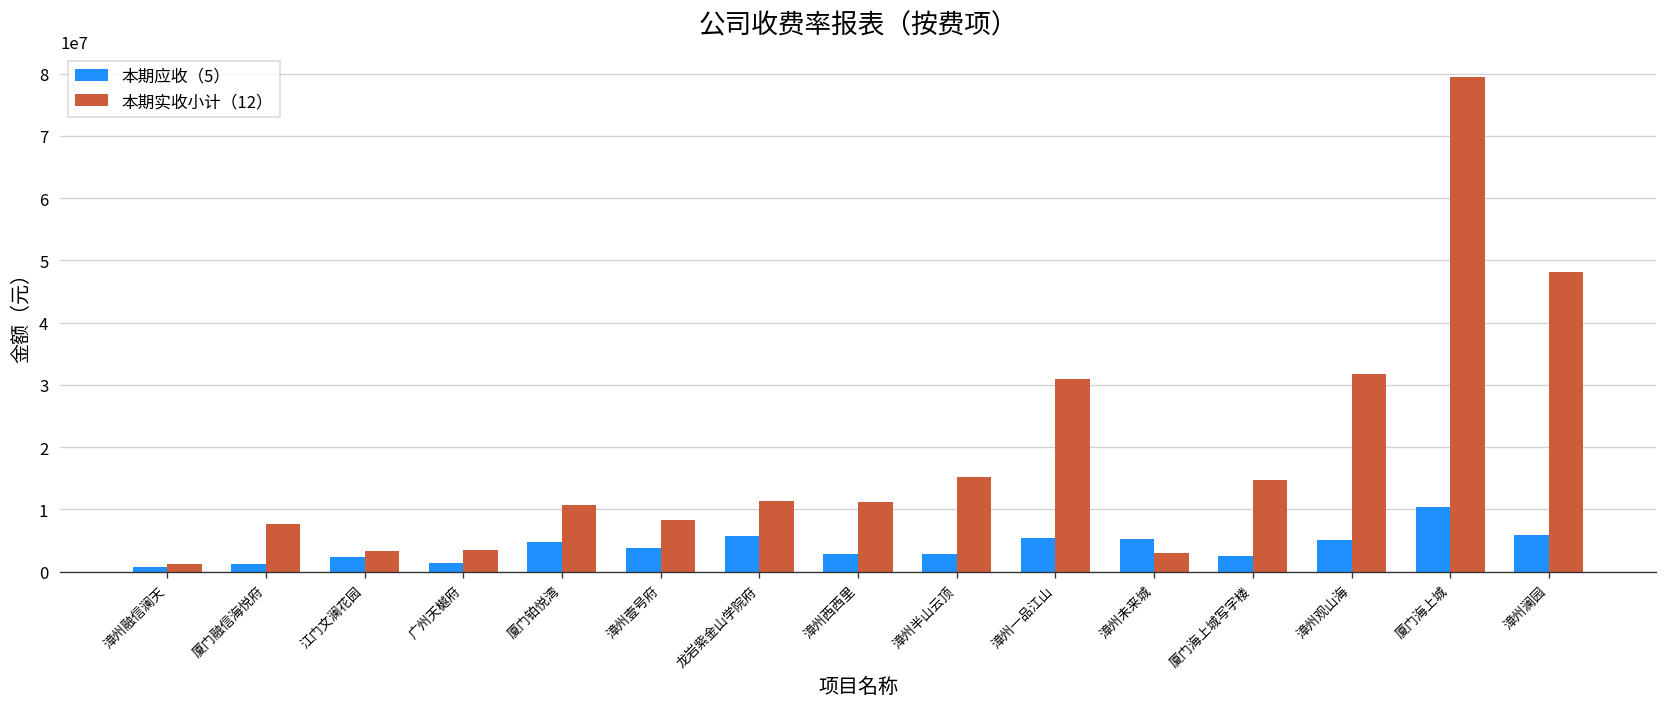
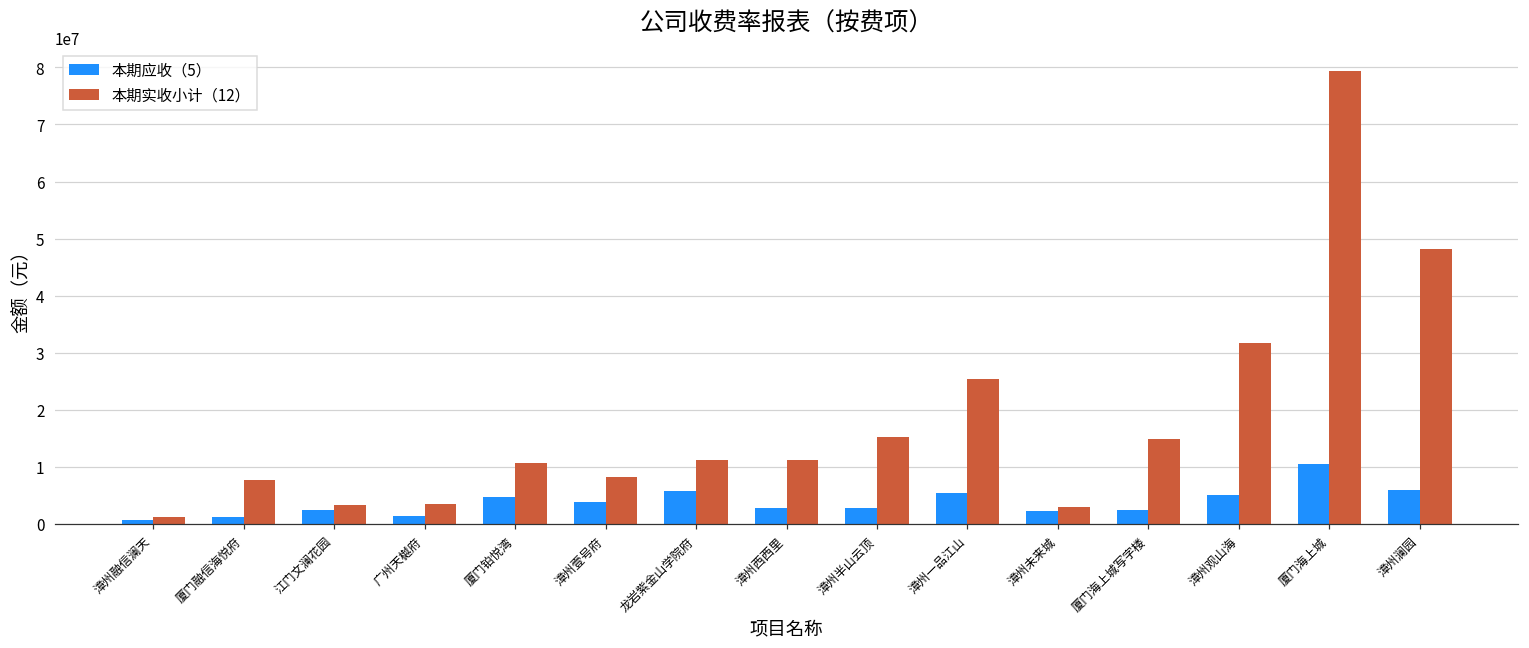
  {
    "本期应收（5）": {
      "漳州融信澜天": 1000000,
      "厦门融信海悦府": 1000000,
      "江门文澜花园": 2000000,
      "广州天樾府": 1000000,
      "厦门铂悦湾": 5000000,
      "漳州壹号府": 4000000,
      "龙岩紫金山学院府": 6000000,
      "漳州西西里": 3000000,
      "漳州半山云顶": 3000000,
      "漳州一品江山": 5000000,
-     "漳州未来城": 5000000,
+     "漳州未来城": 2000000,
      "厦门海上城写字楼": 2000000,
      "漳州观山海": 5000000,
      "厦门海上城": 10000000,
      "漳州澜园": 6000000
    },
    "本期实收小计（12）": {
      "漳州融信澜天": 1000000,
      "厦门融信海悦府": 8000000,
      "江门文澜花园": 3000000,
      "广州天樾府": 3000000,
      "厦门铂悦湾": 11000000,
      "漳州壹号府": 8000000,
      "龙岩紫金山学院府": 11000000,
      "漳州西西里": 11000000,
      "漳州半山云顶": 15000000,
-     "漳州一品江山": 31000000,
+     "漳州一品江山": 25000000,
      "漳州未来城": 3000000,
      "厦门海上城写字楼": 15000000,
      "漳州观山海": 32000000,
      "厦门海上城": 79000000,
      "漳州澜园": 48000000
    }
  }
